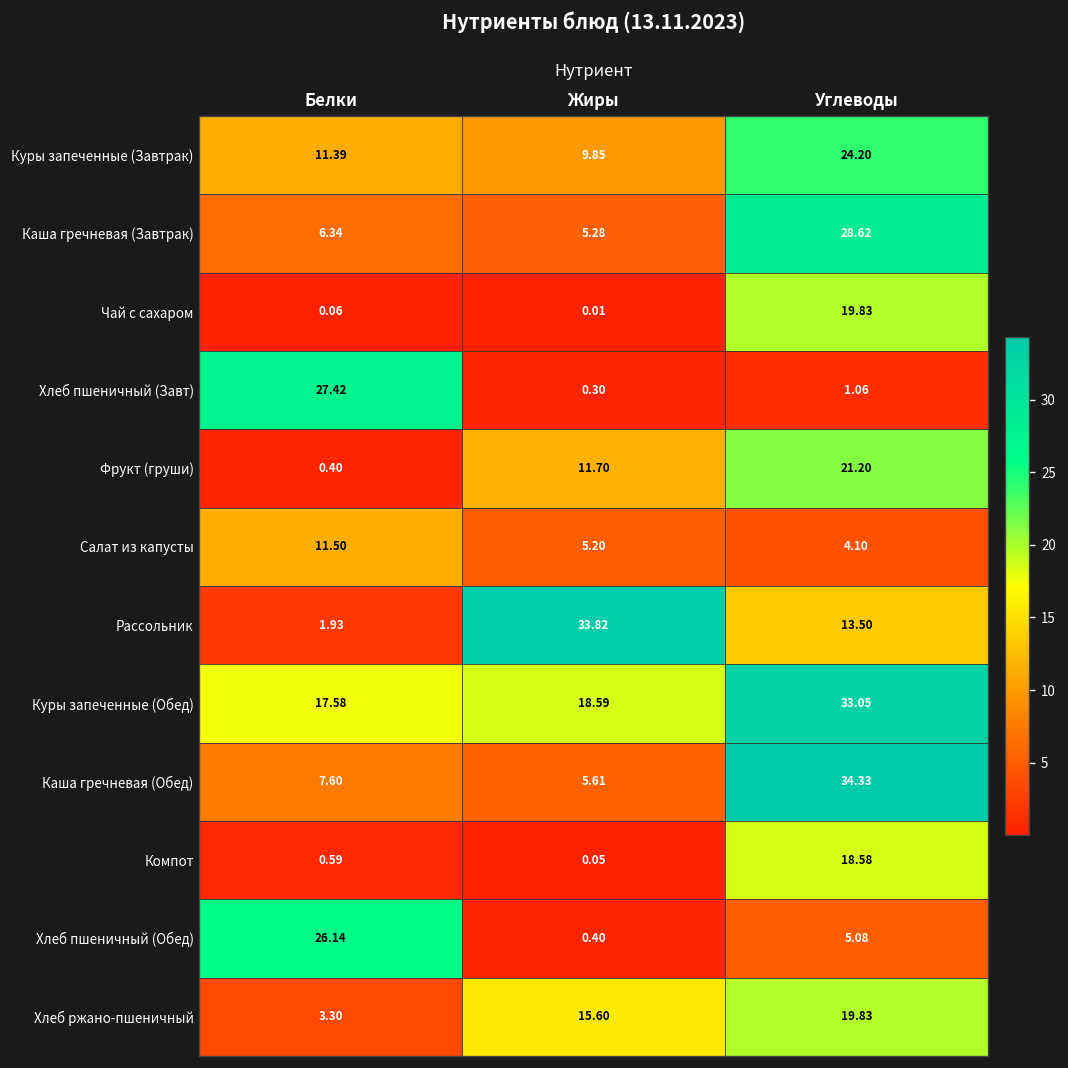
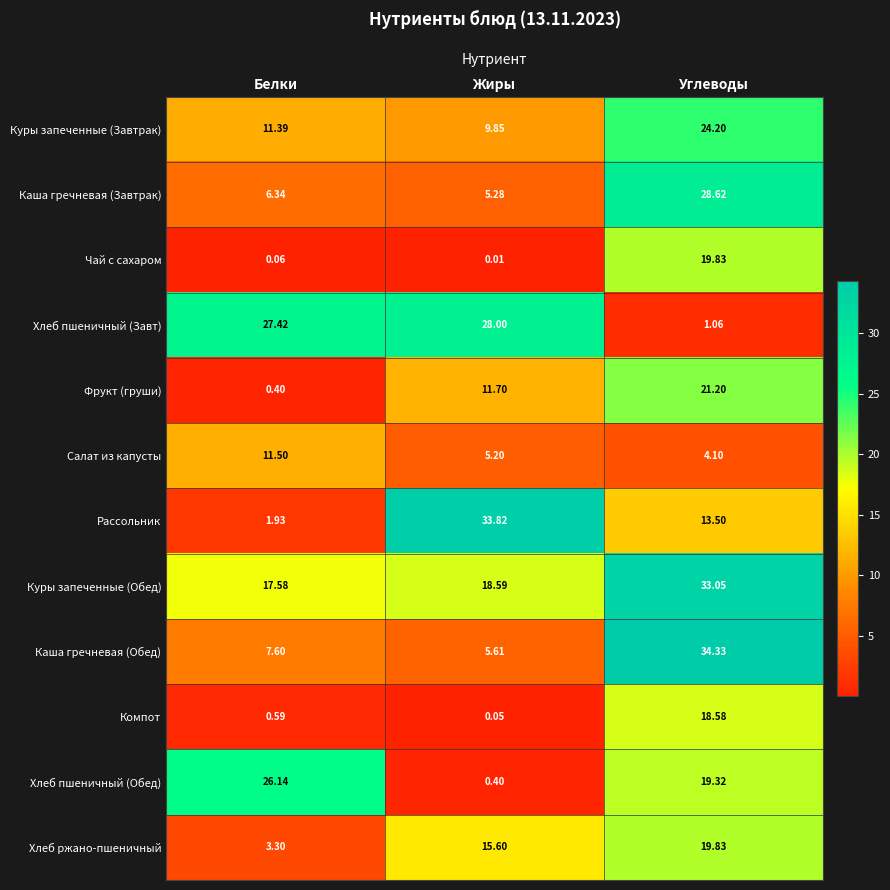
  {
    "Куры запеченные (Завтрак)": {
      "Белки": 11.39,
      "Жиры": 9.85,
      "Углеводы": 24.20
    },
    "Каша гречневая (Завтрак)": {
      "Белки": 6.34,
      "Жиры": 5.28,
      "Углеводы": 28.62
    },
    "Чай с сахаром": {
      "Белки": 0.06,
      "Жиры": 0.01,
      "Углеводы": 19.83
    },
    "Хлеб пшеничный (Завт)": {
      "Белки": 27.42,
-     "Жиры": 0.30,
+     "Жиры": 28.00,
      "Углеводы": 1.06
    },
    "Фрукт (груши)": {
      "Белки": 0.40,
      "Жиры": 11.70,
      "Углеводы": 21.20
    },
    "Салат из капусты": {
      "Белки": 11.50,
      "Жиры": 5.20,
      "Углеводы": 4.10
    },
    "Рассольник": {
      "Белки": 1.93,
      "Жиры": 33.82,
      "Углеводы": 13.50
    },
    "Куры запеченные (Обед)": {
      "Белки": 17.58,
      "Жиры": 18.59,
      "Углеводы": 33.05
    },
    "Каша гречневая (Обед)": {
      "Белки": 7.60,
      "Жиры": 5.61,
      "Углеводы": 34.33
    },
    "Компот": {
      "Белки": 0.59,
      "Жиры": 0.05,
      "Углеводы": 18.58
    },
    "Хлеб пшеничный (Обед)": {
      "Белки": 26.14,
      "Жиры": 0.40,
-     "Углеводы": 5.08
+     "Углеводы": 19.32
    },
    "Хлеб ржано-пшеничный": {
      "Белки": 3.30,
      "Жиры": 15.60,
      "Углеводы": 19.83
    }
  }
